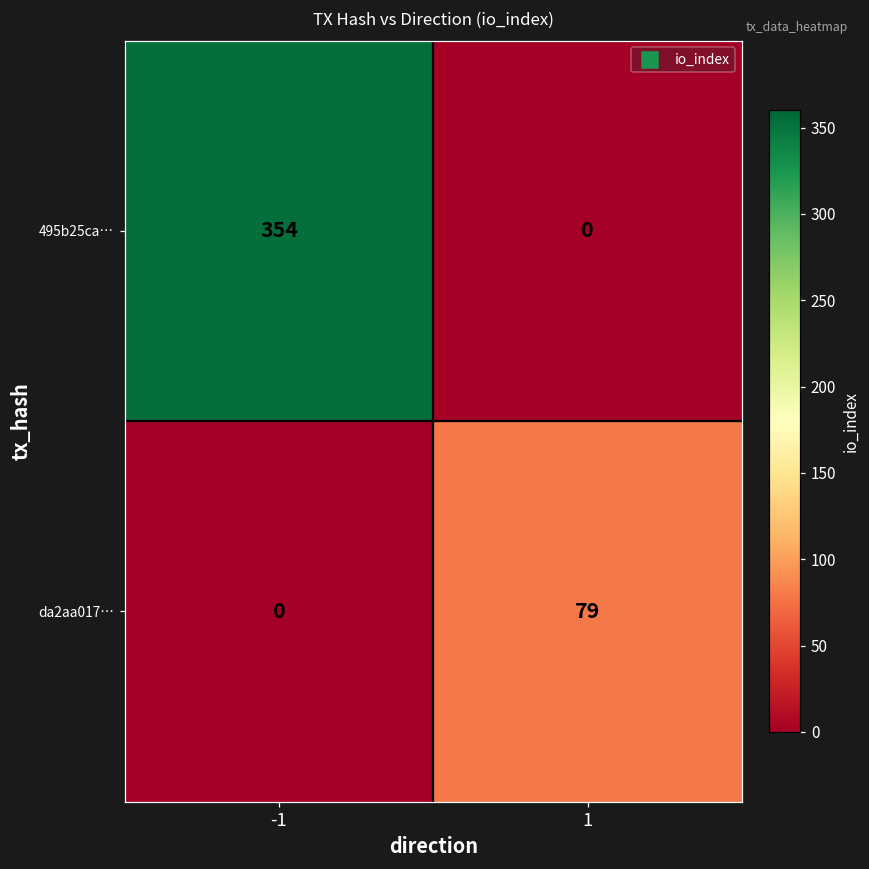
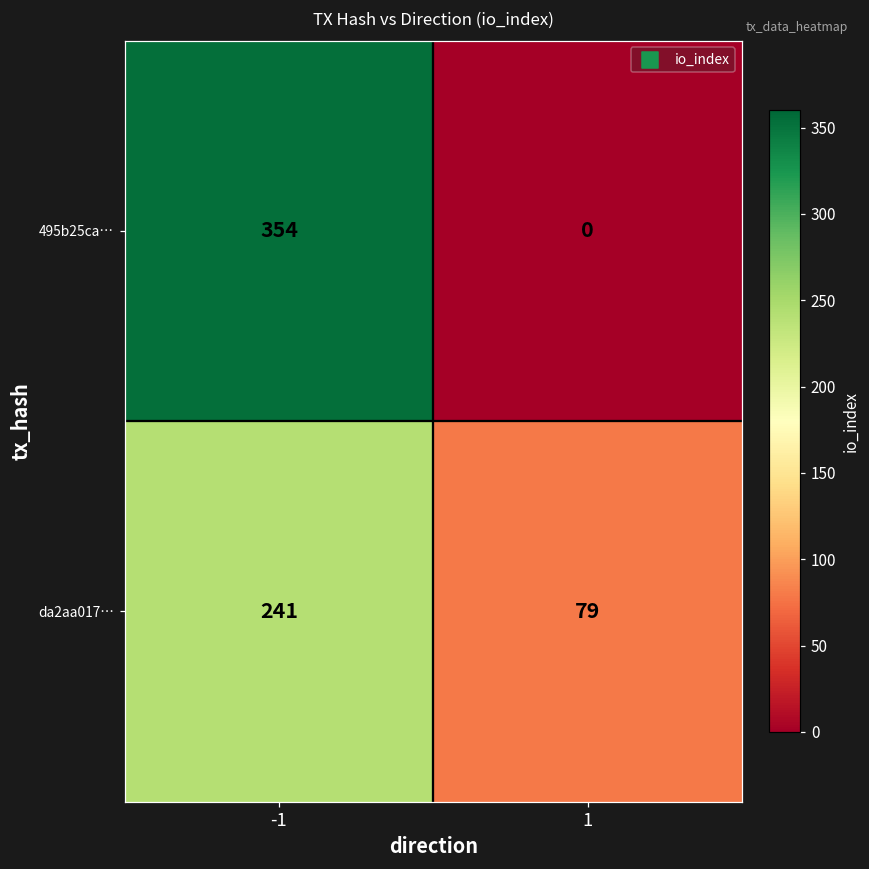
  {
    "495b25ca…": {
      "-1": 354,
      "1": 0
    },
    "da2aa017…": {
-     "-1": 0,
+     "-1": 241,
      "1": 79
    }
  }
